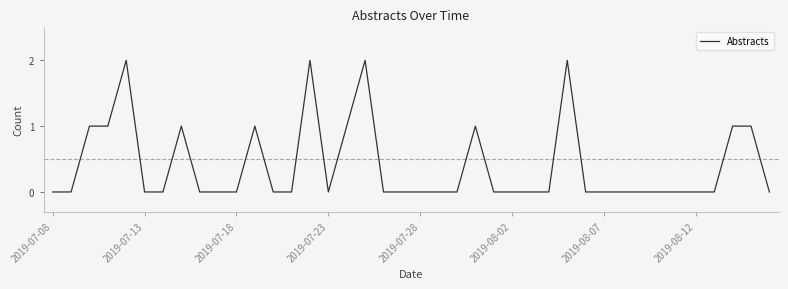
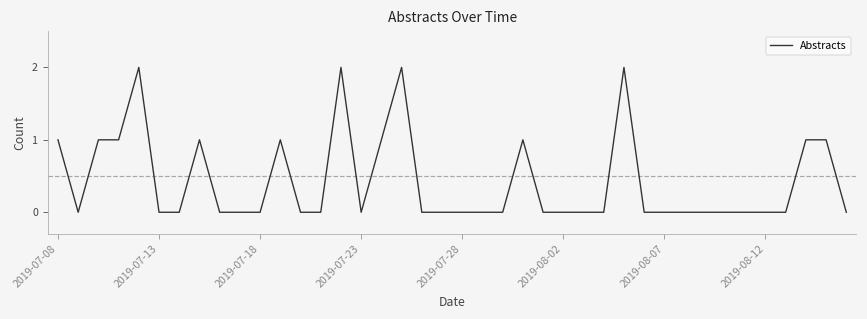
  {
-   "2019-07-08": 0,
+   "2019-07-08": 1,
    "2019-07-13": 0,
    "2019-07-18": 0,
    "2019-07-23": 0,
    "2019-07-28": 0,
    "2019-08-02": 0,
    "2019-08-07": 0,
    "2019-08-12": 0
  }
